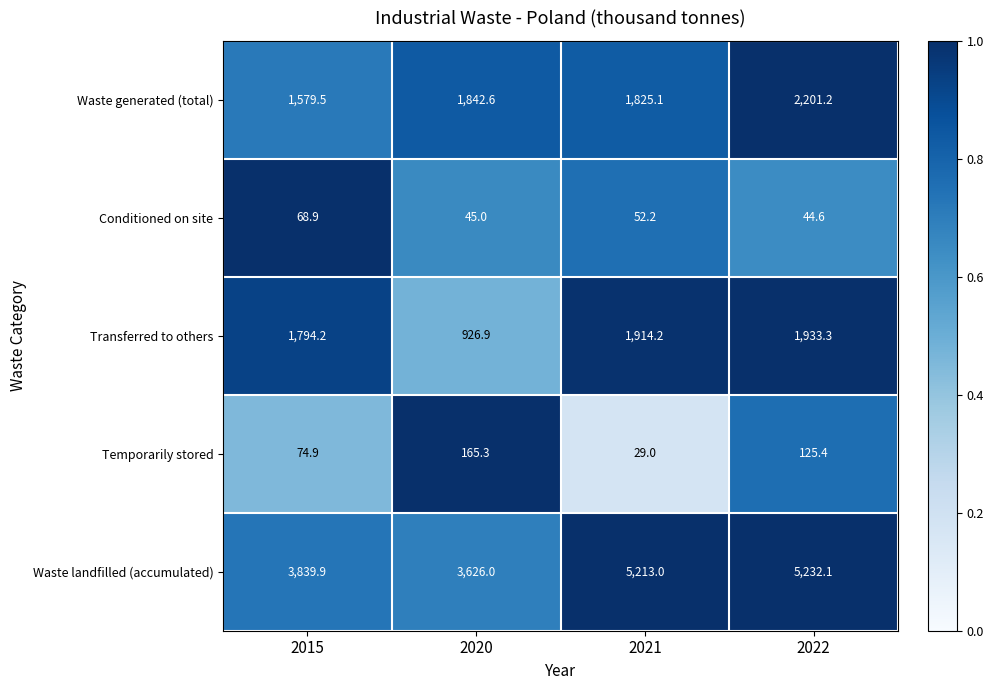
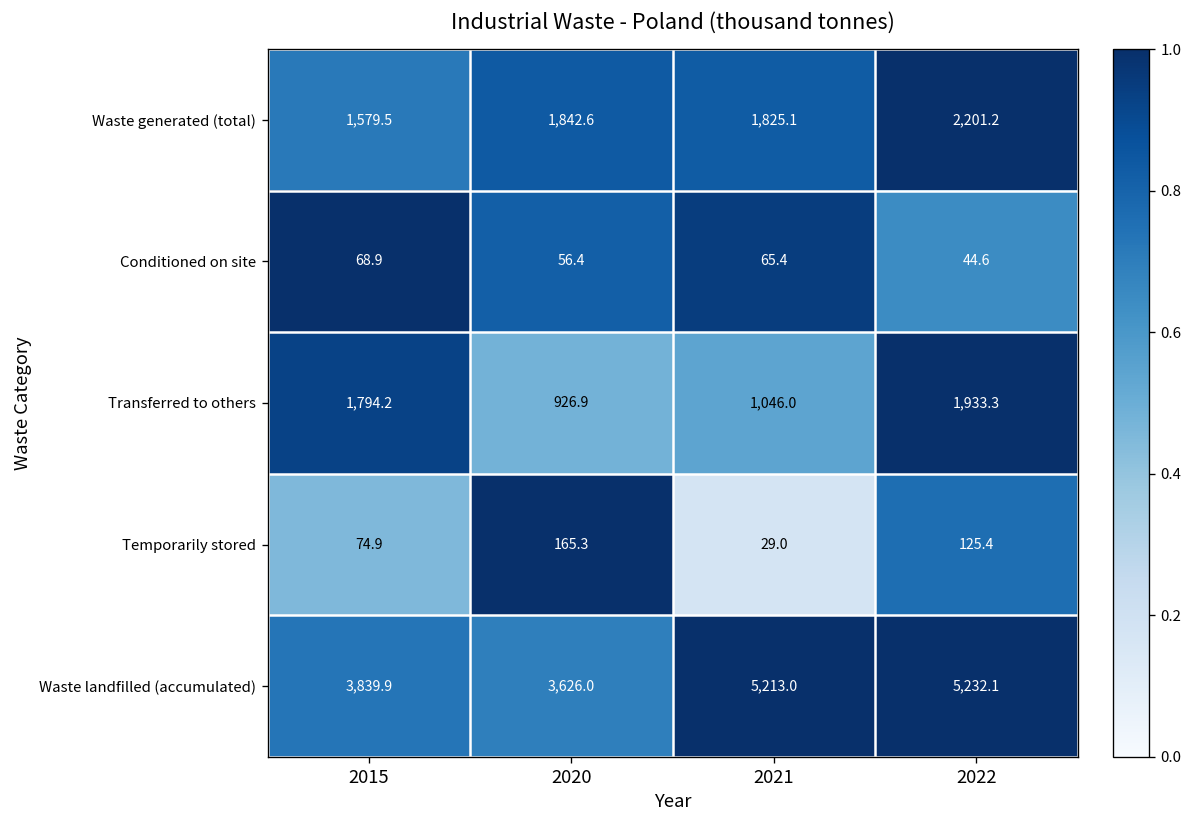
  {
    "Waste generated (total)": {
      "2015": "1,579.5",
      "2020": "1,842.6",
      "2021": "1,825.1",
      "2022": "2,201.2"
    },
    "Conditioned on site": {
      "2015": "68.9",
-     "2020": "45.0",
-     "2021": "52.2",
+     "2020": "56.4",
+     "2021": "65.4",
      "2022": "44.6"
    },
    "Transferred to others": {
      "2015": "1,794.2",
      "2020": "926.9",
-     "2021": "1,914.2",
+     "2021": "1,046.0",
      "2022": "1,933.3"
    },
    "Temporarily stored": {
      "2015": "74.9",
      "2020": "165.3",
      "2021": "29.0",
      "2022": "125.4"
    },
    "Waste landfilled (accumulated)": {
      "2015": "3,839.9",
      "2020": "3,626.0",
      "2021": "5,213.0",
      "2022": "5,232.1"
    }
  }
